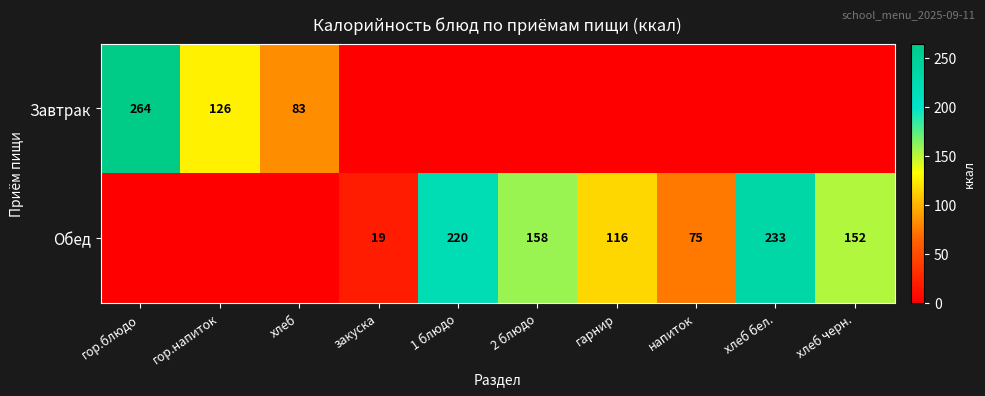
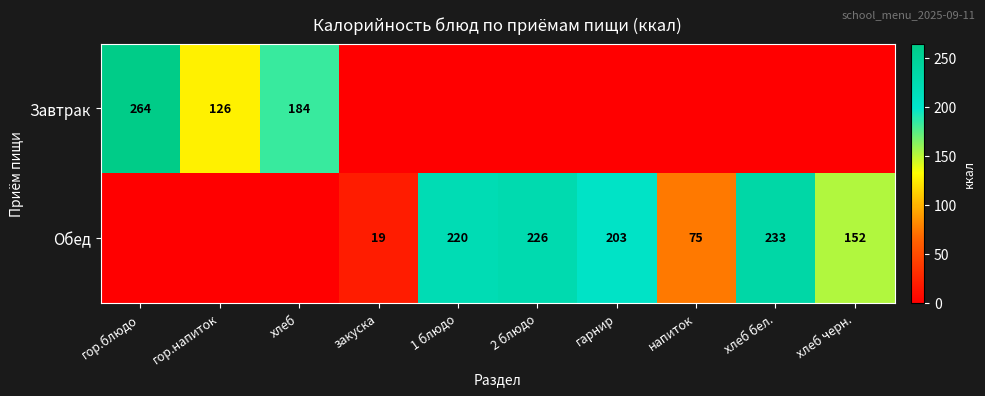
  {
    "Завтрак": {
      "гор.блюдо": 264,
      "гор.напиток": 126,
-     "хлеб": 83
+     "хлеб": 184
    },
    "Обед": {
      "закуска": 19,
      "1 блюдо": 220,
-     "2 блюдо": 158,
-     "гарнир": 116,
+     "2 блюдо": 226,
+     "гарнир": 203,
      "напиток": 75,
      "хлеб бел.": 233,
      "хлеб черн.": 152
    }
  }
